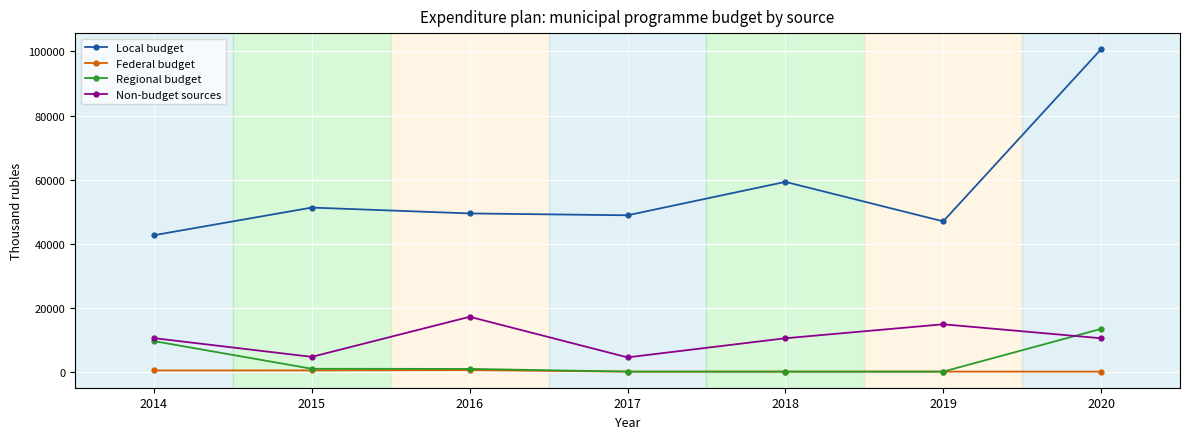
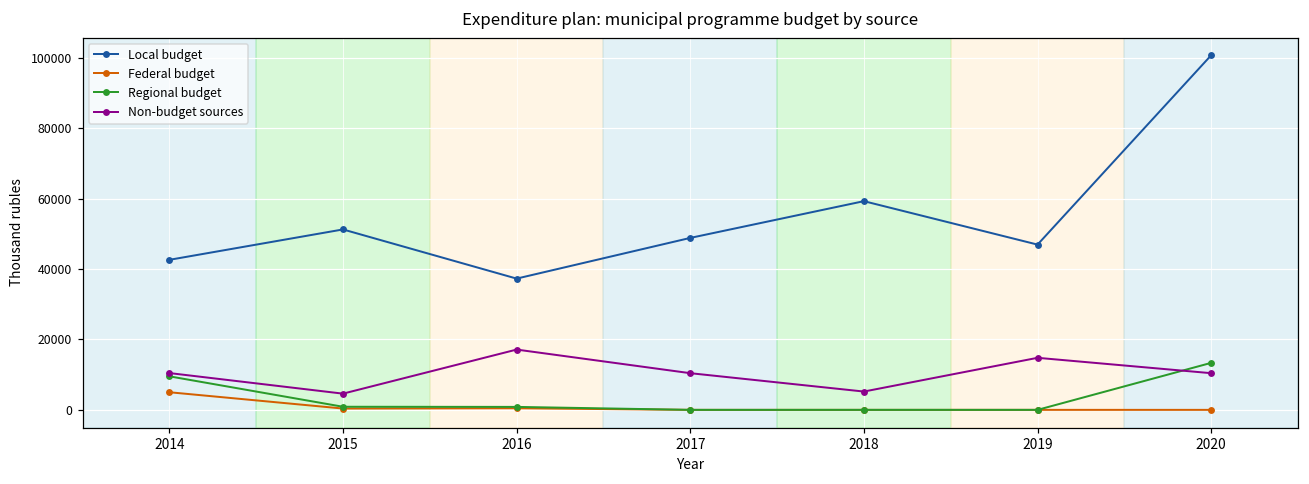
  {
    "Local budget": {
      "2014": 43000,
      "2015": 51000,
-     "2016": 49000,
+     "2016": 37000,
      "2017": 49000,
      "2018": 59000,
      "2019": 47000,
      "2020": 101000
    },
    "Federal budget": {
-     "2014": 0,
+     "2014": 5000,
      "2020": 0
    },
    "Regional budget": {
      "2014": 10000,
      "2020": 13000
    },
    "Non-budget sources": {
      "2014": 10000,
      "2015": 5000,
      "2016": 17000,
-     "2017": 4000,
-     "2018": 10000,
+     "2017": 10000,
+     "2018": 5000,
      "2019": 15000,
      "2020": 10000
    }
  }
